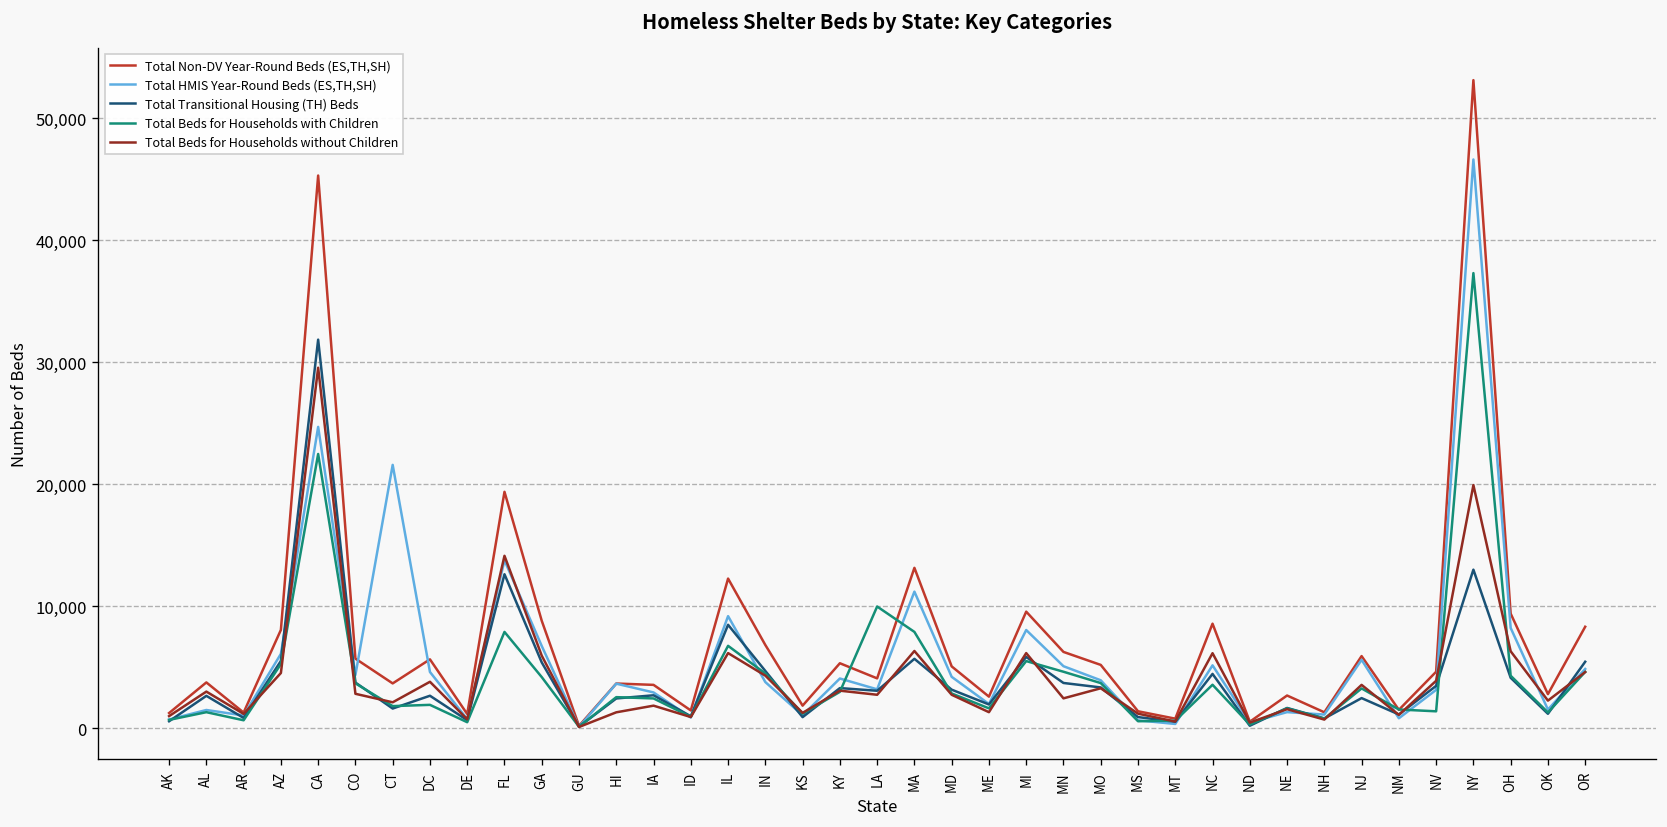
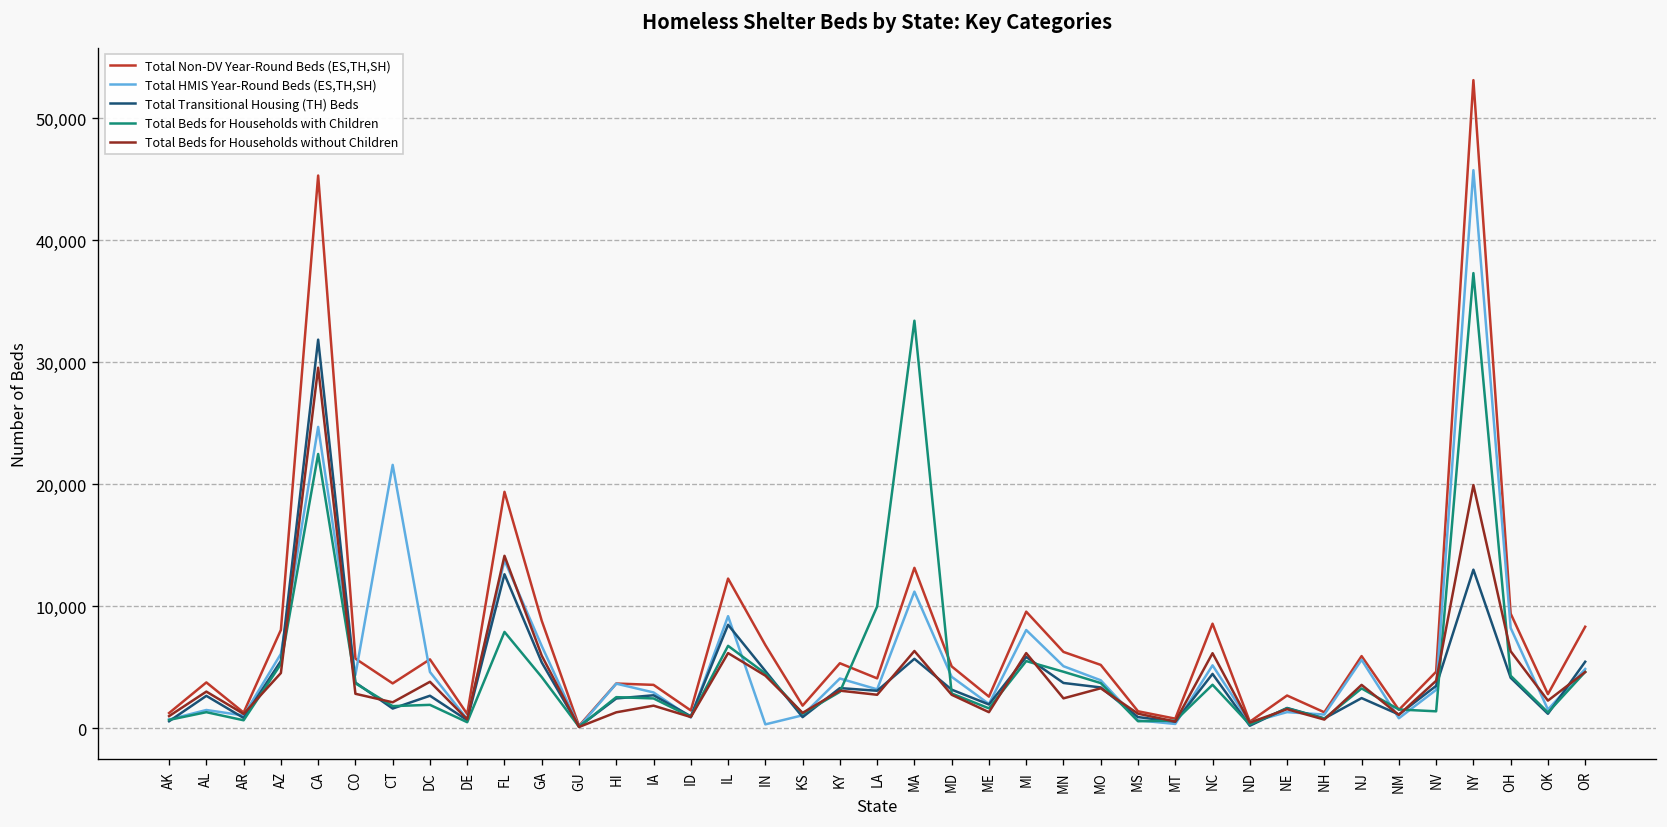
  {
    "Total HMIS Year-Round Beds (ES,TH,SH)": {
      "AZ": "6,100",
      "CA": "24,700",
      "CO": "4,400",
      "CT": "21,600",
      "DC": "4,600",
      "FL": "13,800",
      "GA": "6,700",
      "IL": "9,200",
-     "IN": "3,800",
+     "IN": "300",
      "KY": "4,100",
      "MA": "11,200",
      "MD": "4,200",
      "MI": "8,100",
      "MN": "5,100",
      "NC": "5,200",
      "NJ": "5,600",
      "NM": "800",
      "NV": "3,200",
-     "NY": "46,600",
+     "NY": "45,700",
      "OH": "8,200"
    },
    "Total Transitional Housing (TH) Beds": {
      "AL": "2,700",
      "CA": "31,800",
      "DC": "2,700",
      "FL": "12,600",
      "GA": "5,400",
      "IL": "8,500",
      "MA": "5,700",
      "MD": "3,200",
      "MI": "5,900",
      "MN": "3,700",
      "MS": "900",
      "NC": "4,500",
      "NJ": "2,500",
      "NV": "3,500",
      "NY": "13,000",
      "OR": "5,500"
    },
    "Total Beds for Households with Children": {
      "CA": "22,500",
      "DC": "1,900",
      "FL": "7,900",
      "GA": "4,200",
      "IA": "2,500",
      "IL": "6,800",
      "LA": "10,000",
-     "MA": "7,900",
+     "MA": "33,400",
      "ME": "1,600",
      "MI": "5,500",
      "MN": "4,600",
      "NC": "3,600",
      "NJ": "3,300",
      "NV": "1,400",
      "NY": "37,300"
    }
  }
